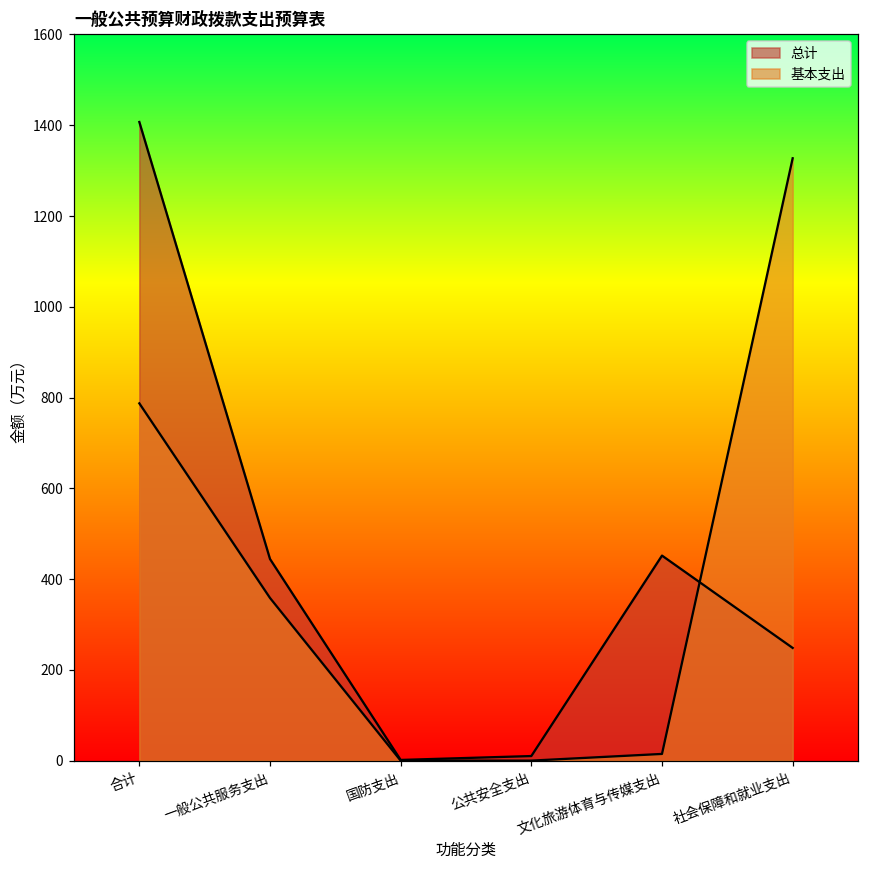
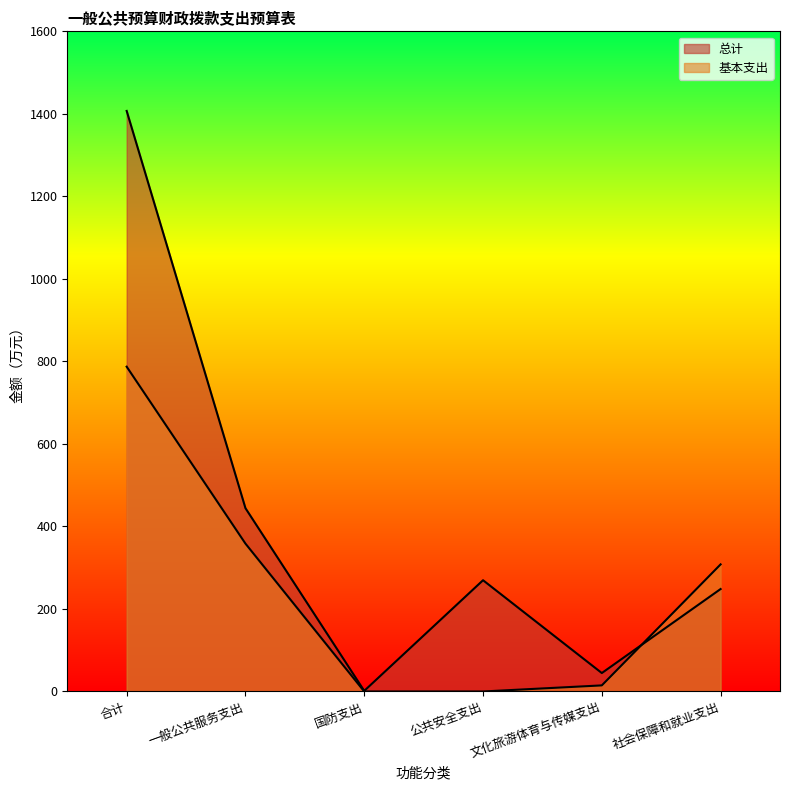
  {
    "总计": {
      "合计": 1410,
      "一般公共服务支出": 440,
-     "公共安全支出": 10,
-     "文化旅游体育与传媒支出": 450,
+     "公共安全支出": 270,
+     "文化旅游体育与传媒支出": 40,
      "社会保障和就业支出": 250
    },
    "基本支出": {
      "合计": 790,
      "一般公共服务支出": 360,
      "公共安全支出": 0,
      "文化旅游体育与传媒支出": 10,
-     "社会保障和就业支出": 1330
+     "社会保障和就业支出": 310
    }
  }
